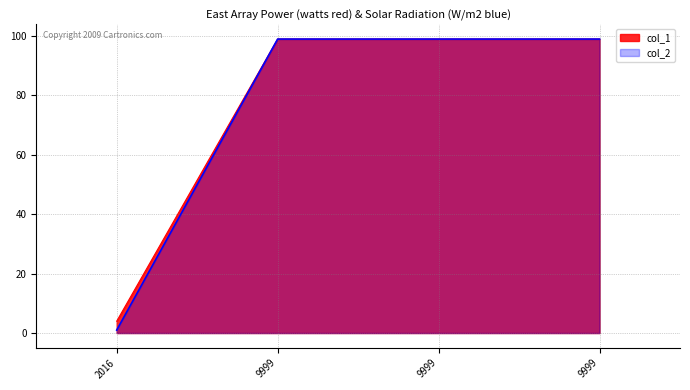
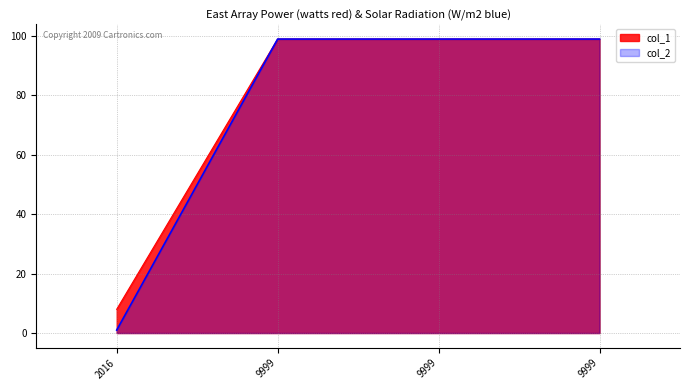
  {
    "col_1": {
-     "2016": 4
+     "2016": 8
    },
    "col_2": {
      "2016": 1
    }
  }
